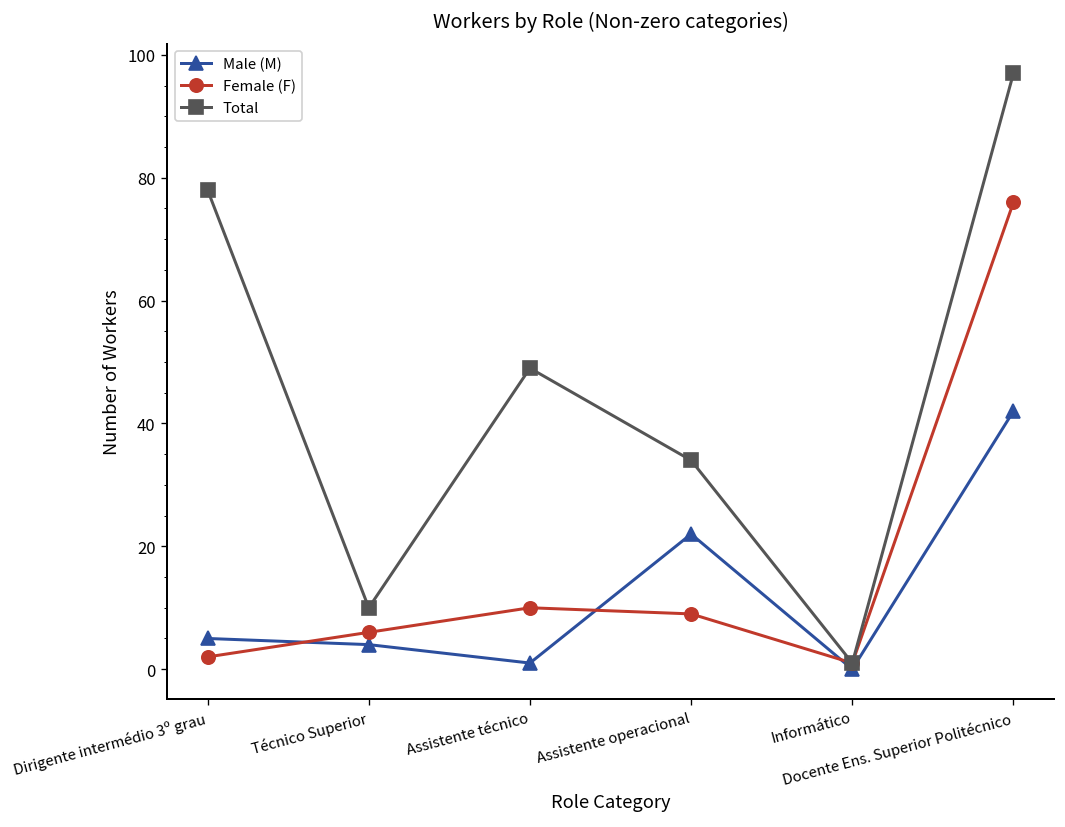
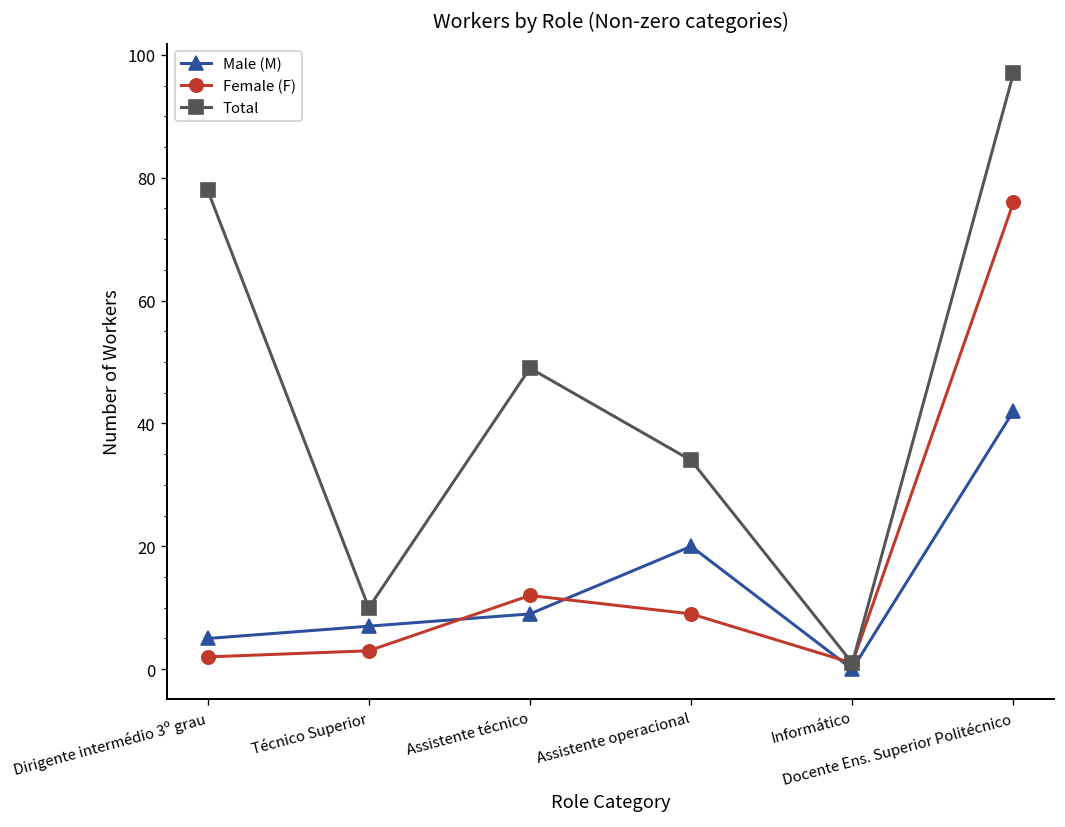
  {
    "Male (M)": {
      "Dirigente intermédio 3º grau": 5,
-     "Técnico Superior": 4,
-     "Assistente técnico": 1,
-     "Assistente operacional": 22,
+     "Técnico Superior": 7,
+     "Assistente técnico": 9,
+     "Assistente operacional": 20,
      "Informático": 0,
      "Docente Ens. Superior Politécnico": 42
    },
    "Female (F)": {
      "Dirigente intermédio 3º grau": 2,
-     "Técnico Superior": 6,
-     "Assistente técnico": 10,
+     "Técnico Superior": 3,
+     "Assistente técnico": 12,
      "Assistente operacional": 9,
      "Docente Ens. Superior Politécnico": 76
    },
    "Total": {
      "Dirigente intermédio 3º grau": 78,
      "Técnico Superior": 10,
      "Assistente técnico": 49,
      "Assistente operacional": 34,
      "Docente Ens. Superior Politécnico": 97
    }
  }
